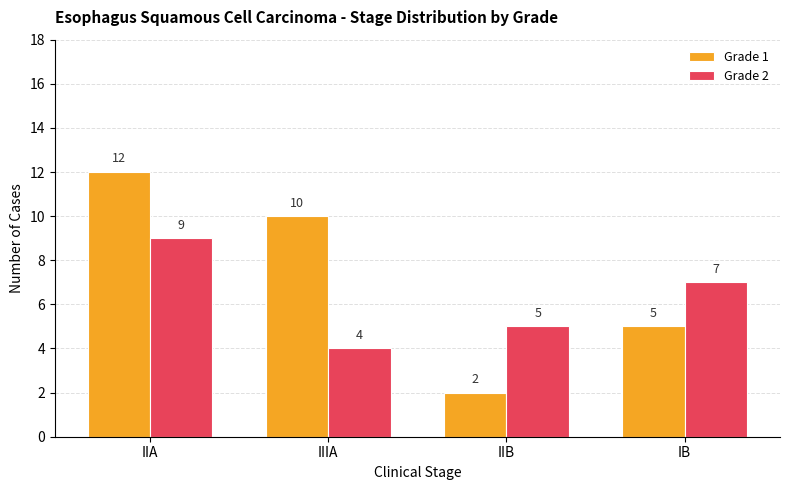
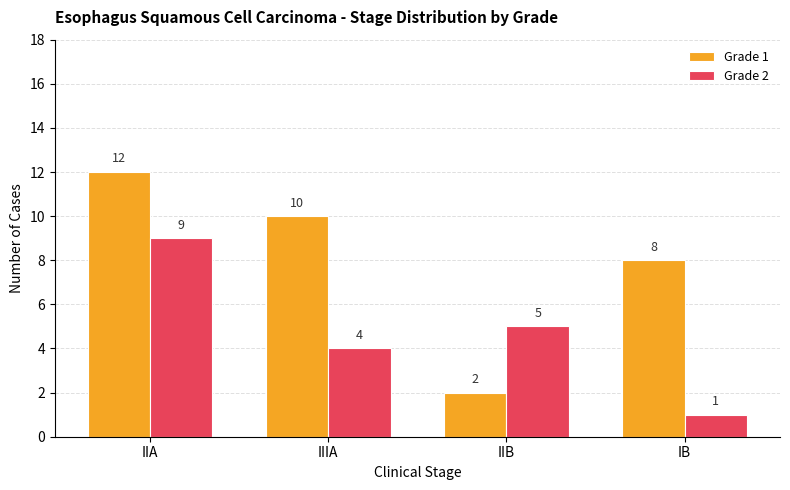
  {
    "Grade 1": {
      "IIA": 12,
      "IIIA": 10,
      "IIB": 2,
-     "IB": 5
+     "IB": 8
    },
    "Grade 2": {
      "IIA": 9,
      "IIIA": 4,
      "IIB": 5,
-     "IB": 7
+     "IB": 1
    }
  }
